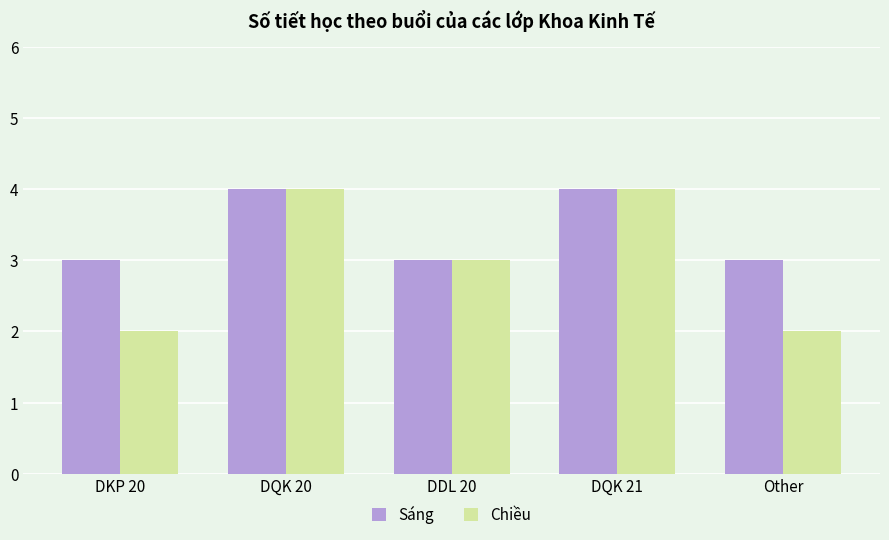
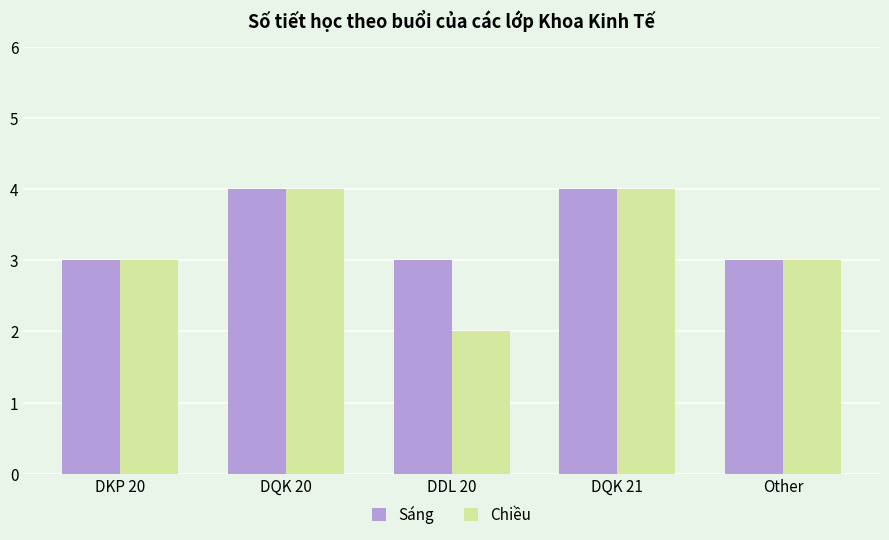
  {
    "Sáng": {
      "DKP 20": 3,
      "DQK 20": 4,
      "DDL 20": 3,
      "DQK 21": 4,
      "Other": 3
    },
    "Chiều": {
-     "DKP 20": 2,
+     "DKP 20": 3,
      "DQK 20": 4,
-     "DDL 20": 3,
+     "DDL 20": 2,
      "DQK 21": 4,
-     "Other": 2
+     "Other": 3
    }
  }
